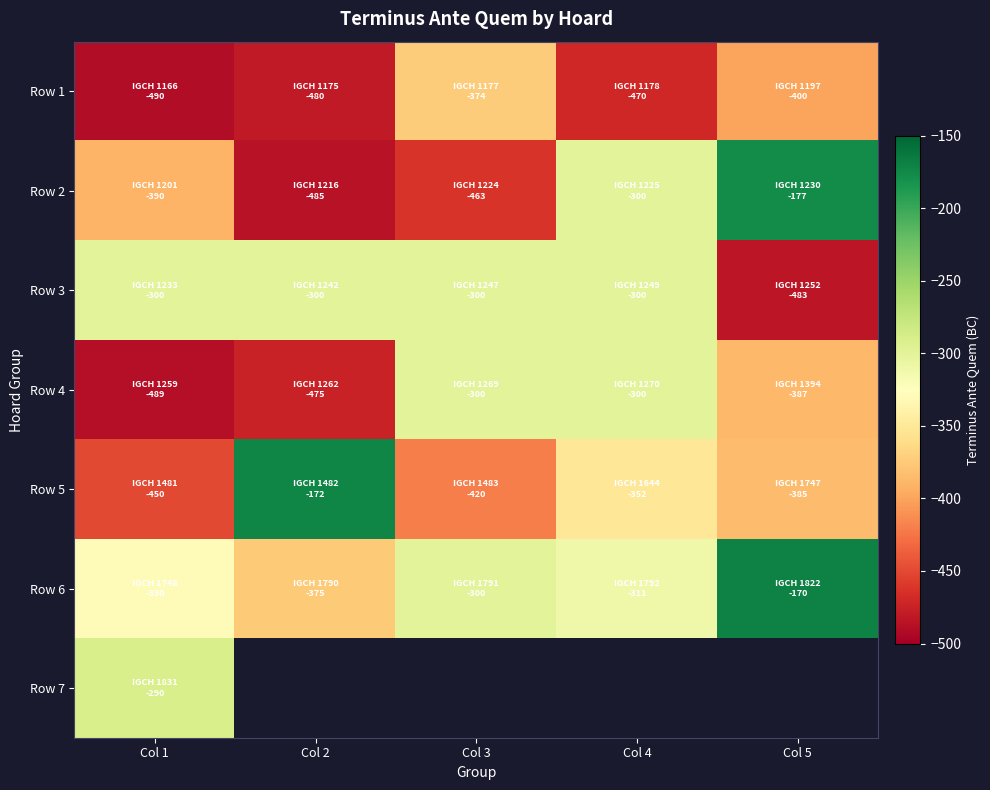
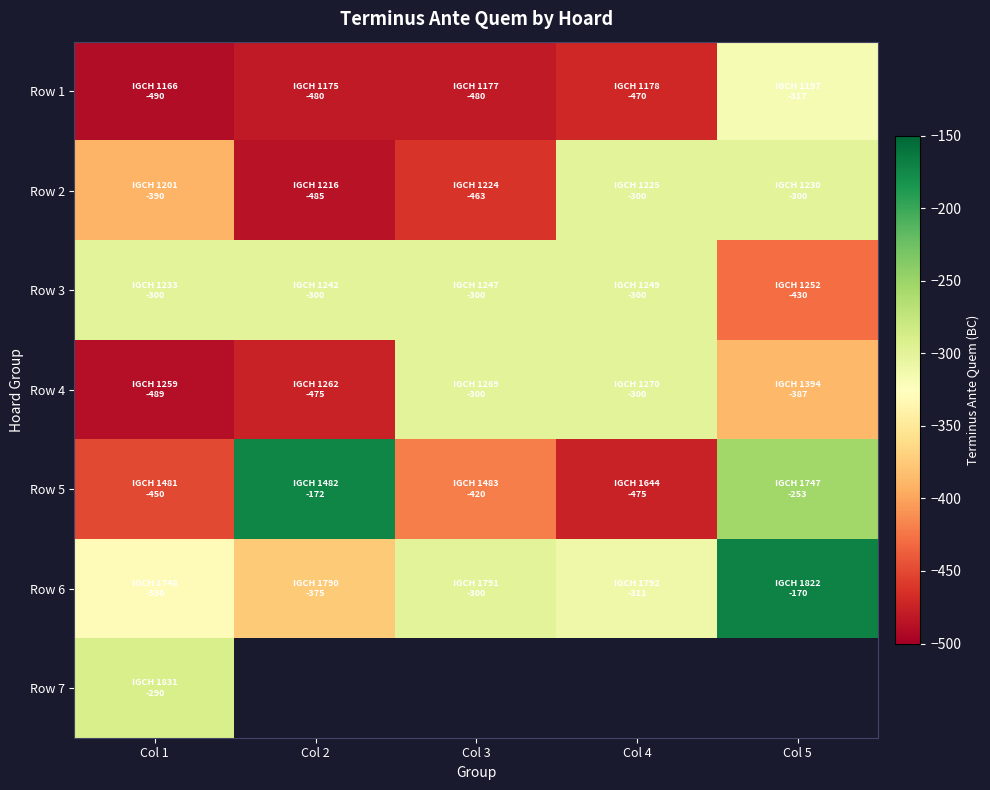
  {
    "Row 1": {
-     "Col 3": -374,
-     "Col 5": -400
+     "Col 3": -480,
+     "Col 5": -317
    },
    "Row 2": {
-     "Col 5": -177
+     "Col 5": -300
    },
    "Row 3": {
-     "Col 5": -483
+     "Col 5": -430
    },
    "Row 5": {
-     "Col 4": -352,
-     "Col 5": -385
+     "Col 4": -475,
+     "Col 5": -253
    }
  }
